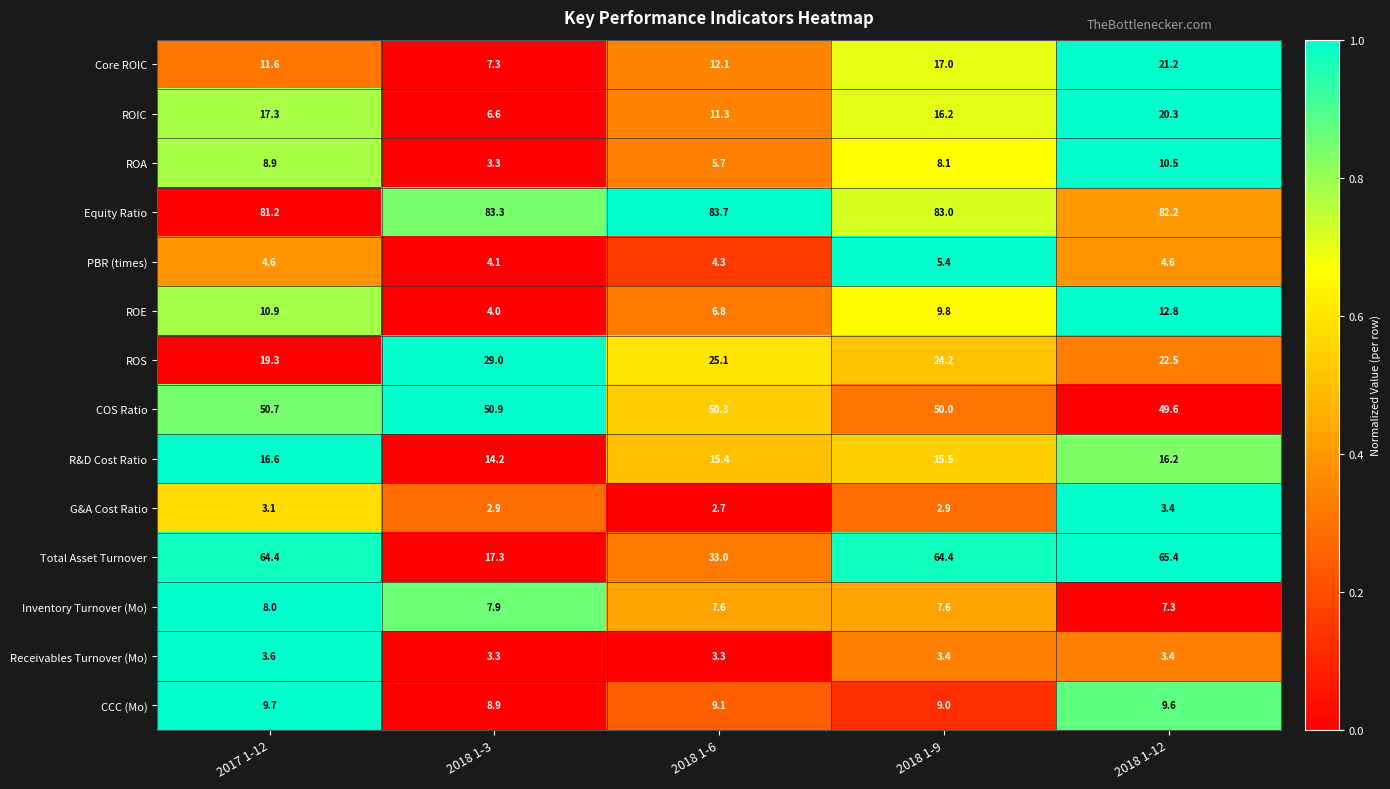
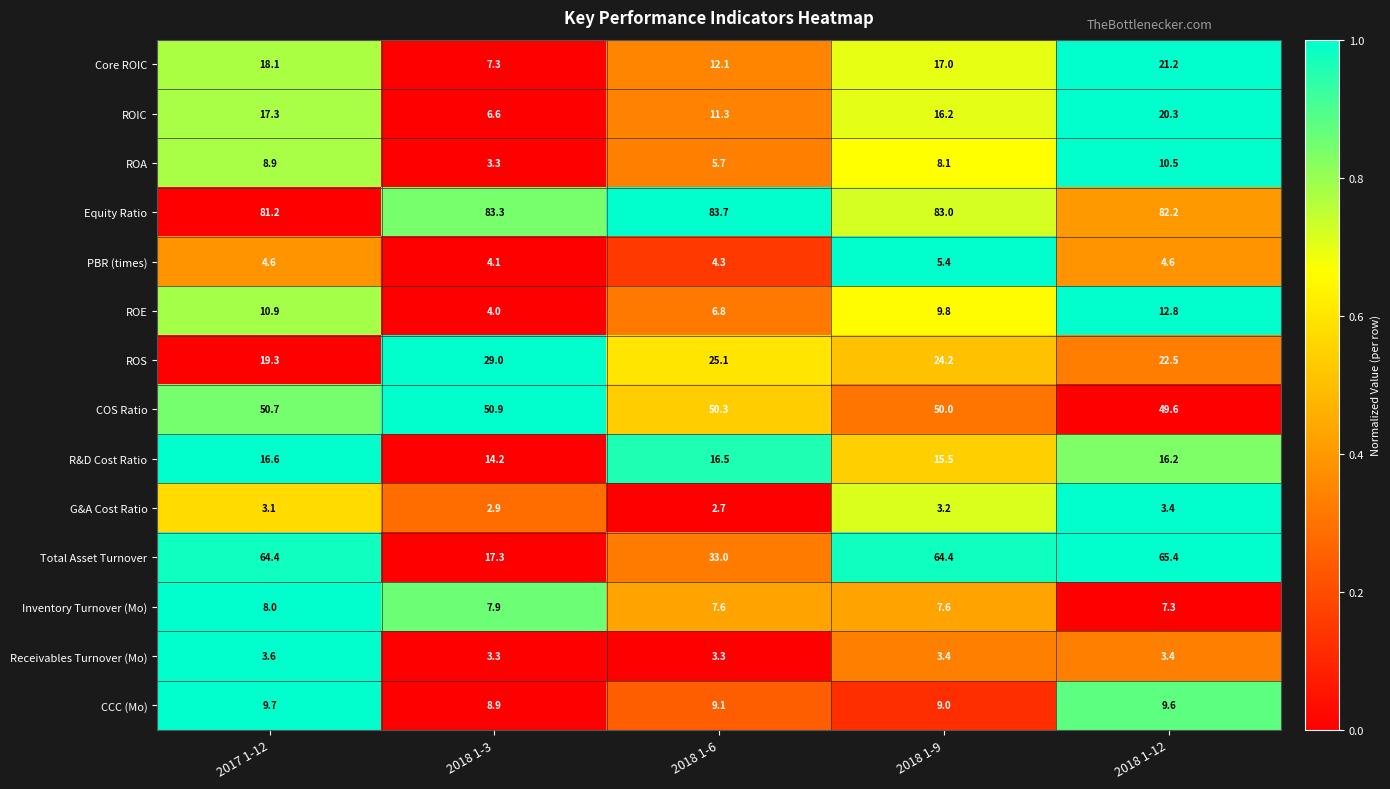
  {
    "Core ROIC": {
-     "2017 1-12": 11.6,
+     "2017 1-12": 18.1,
      "2018 1-3": 7.3,
      "2018 1-6": 12.1,
      "2018 1-9": 17.0,
      "2018 1-12": 21.2
    },
    "ROIC": {
      "2017 1-12": 17.3,
      "2018 1-3": 6.6,
      "2018 1-6": 11.3,
      "2018 1-9": 16.2,
      "2018 1-12": 20.3
    },
    "ROA": {
      "2017 1-12": 8.9,
      "2018 1-3": 3.3,
      "2018 1-6": 5.7,
      "2018 1-9": 8.1,
      "2018 1-12": 10.5
    },
    "Equity Ratio": {
      "2017 1-12": 81.2,
      "2018 1-3": 83.3,
      "2018 1-6": 83.7,
      "2018 1-9": 83.0,
      "2018 1-12": 82.2
    },
    "PBR (times)": {
      "2017 1-12": 4.6,
      "2018 1-3": 4.1,
      "2018 1-6": 4.3,
      "2018 1-9": 5.4,
      "2018 1-12": 4.6
    },
    "ROE": {
      "2017 1-12": 10.9,
      "2018 1-3": 4.0,
      "2018 1-6": 6.8,
      "2018 1-9": 9.8,
      "2018 1-12": 12.8
    },
    "ROS": {
      "2017 1-12": 19.3,
      "2018 1-3": 29.0,
      "2018 1-6": 25.1,
      "2018 1-9": 24.2,
      "2018 1-12": 22.5
    },
    "COS Ratio": {
      "2017 1-12": 50.7,
      "2018 1-3": 50.9,
      "2018 1-6": 50.3,
      "2018 1-9": 50.0,
      "2018 1-12": 49.6
    },
    "R&D Cost Ratio": {
      "2017 1-12": 16.6,
      "2018 1-3": 14.2,
-     "2018 1-6": 15.4,
+     "2018 1-6": 16.5,
      "2018 1-9": 15.5,
      "2018 1-12": 16.2
    },
    "G&A Cost Ratio": {
      "2017 1-12": 3.1,
      "2018 1-3": 2.9,
      "2018 1-6": 2.7,
-     "2018 1-9": 2.9,
+     "2018 1-9": 3.2,
      "2018 1-12": 3.4
    },
    "Total Asset Turnover": {
      "2017 1-12": 64.4,
      "2018 1-3": 17.3,
      "2018 1-6": 33.0,
      "2018 1-9": 64.4,
      "2018 1-12": 65.4
    },
    "Inventory Turnover (Mo)": {
      "2017 1-12": 8.0,
      "2018 1-3": 7.9,
      "2018 1-6": 7.6,
      "2018 1-9": 7.6,
      "2018 1-12": 7.3
    },
    "Receivables Turnover (Mo)": {
      "2017 1-12": 3.6,
      "2018 1-3": 3.3,
      "2018 1-6": 3.3,
      "2018 1-9": 3.4,
      "2018 1-12": 3.4
    },
    "CCC (Mo)": {
      "2017 1-12": 9.7,
      "2018 1-3": 8.9,
      "2018 1-6": 9.1,
      "2018 1-9": 9.0,
      "2018 1-12": 9.6
    }
  }
